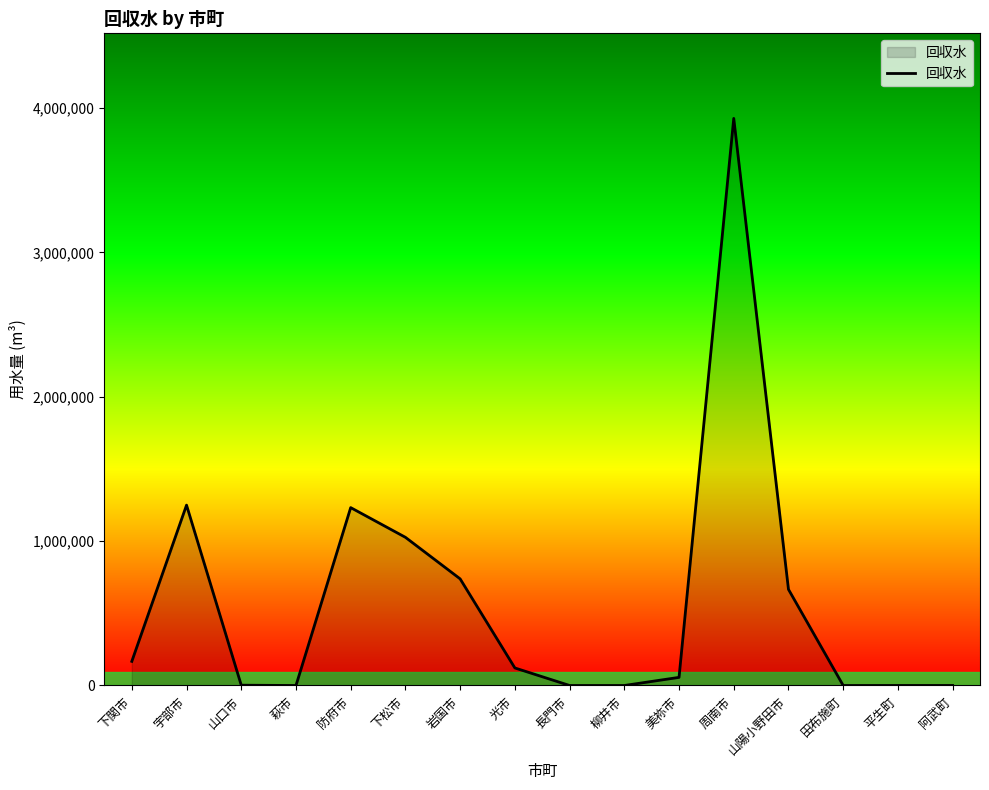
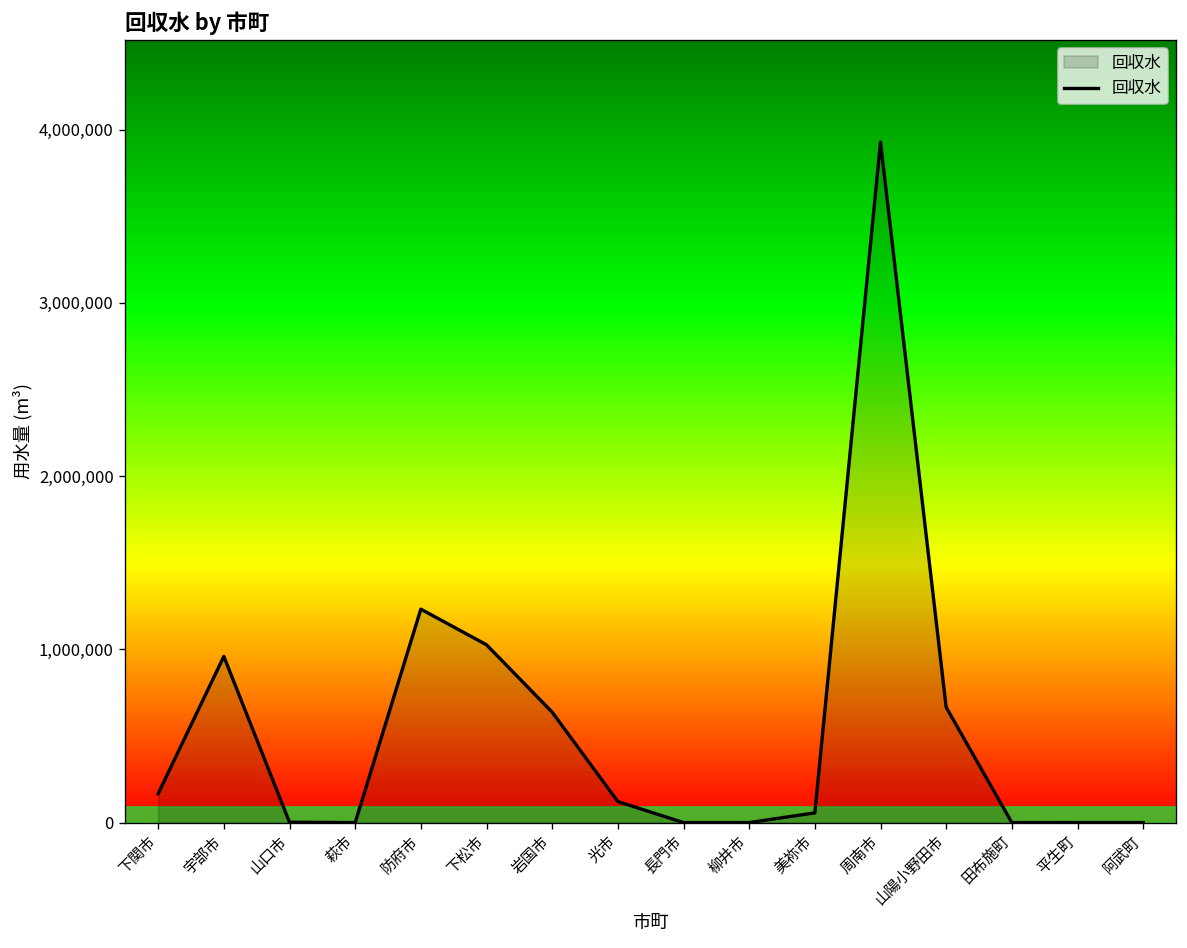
  {
    "下関市": "170,000",
-   "宇部市": "1,250,000",
+   "宇部市": "960,000",
    "防府市": "1,230,000",
    "下松市": "1,030,000",
-   "岩国市": "740,000",
+   "岩国市": "640,000",
    "光市": "120,000",
    "周南市": "3,930,000",
    "山陽小野田市": "670,000"
  }
